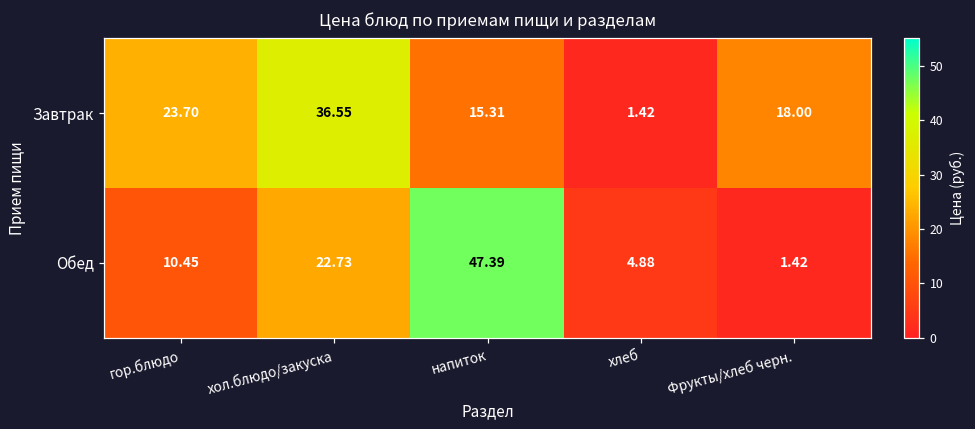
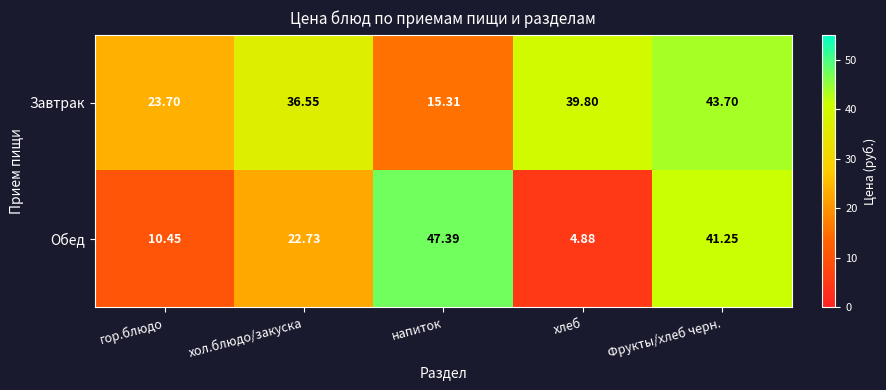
  {
    "Завтрак": {
      "гор.блюдо": 23.70,
      "хол.блюдо/закуска": 36.55,
      "напиток": 15.31,
-     "хлеб": 1.42,
-     "Фрукты/хлеб черн.": 18.00
+     "хлеб": 39.80,
+     "Фрукты/хлеб черн.": 43.70
    },
    "Обед": {
      "гор.блюдо": 10.45,
      "хол.блюдо/закуска": 22.73,
      "напиток": 47.39,
      "хлеб": 4.88,
-     "Фрукты/хлеб черн.": 1.42
+     "Фрукты/хлеб черн.": 41.25
    }
  }
